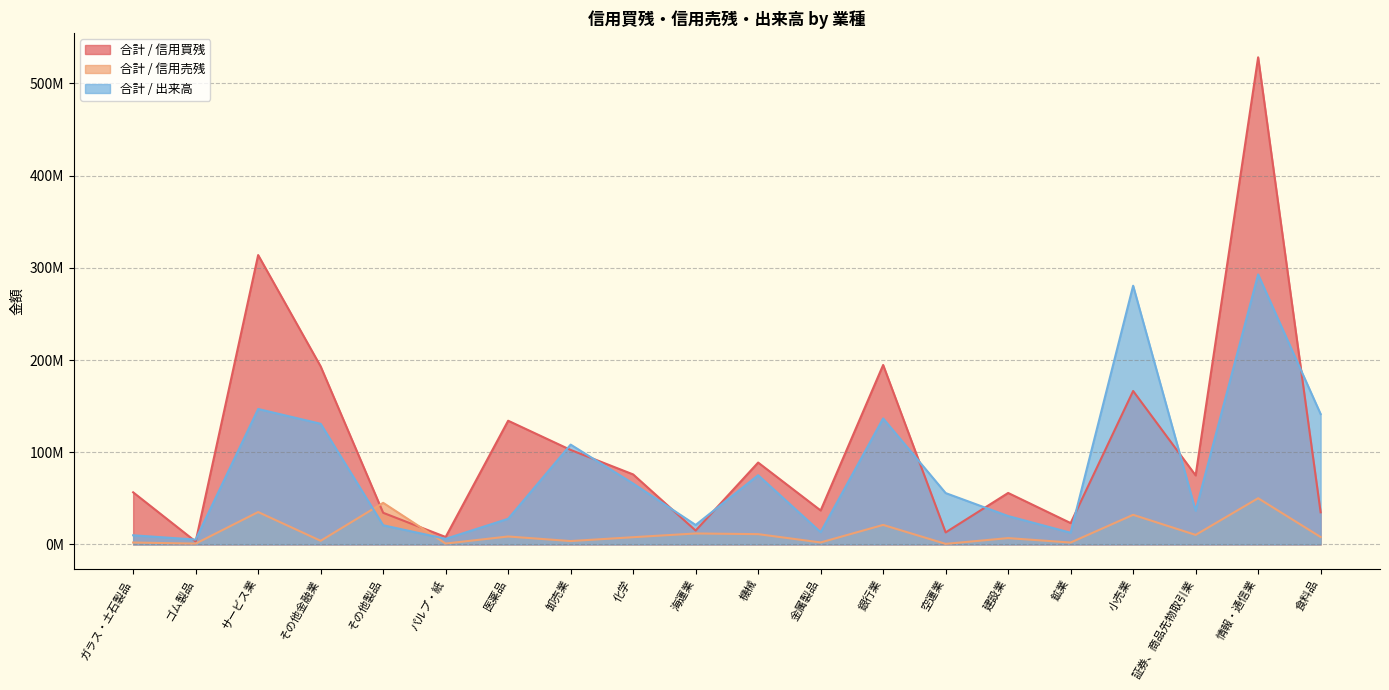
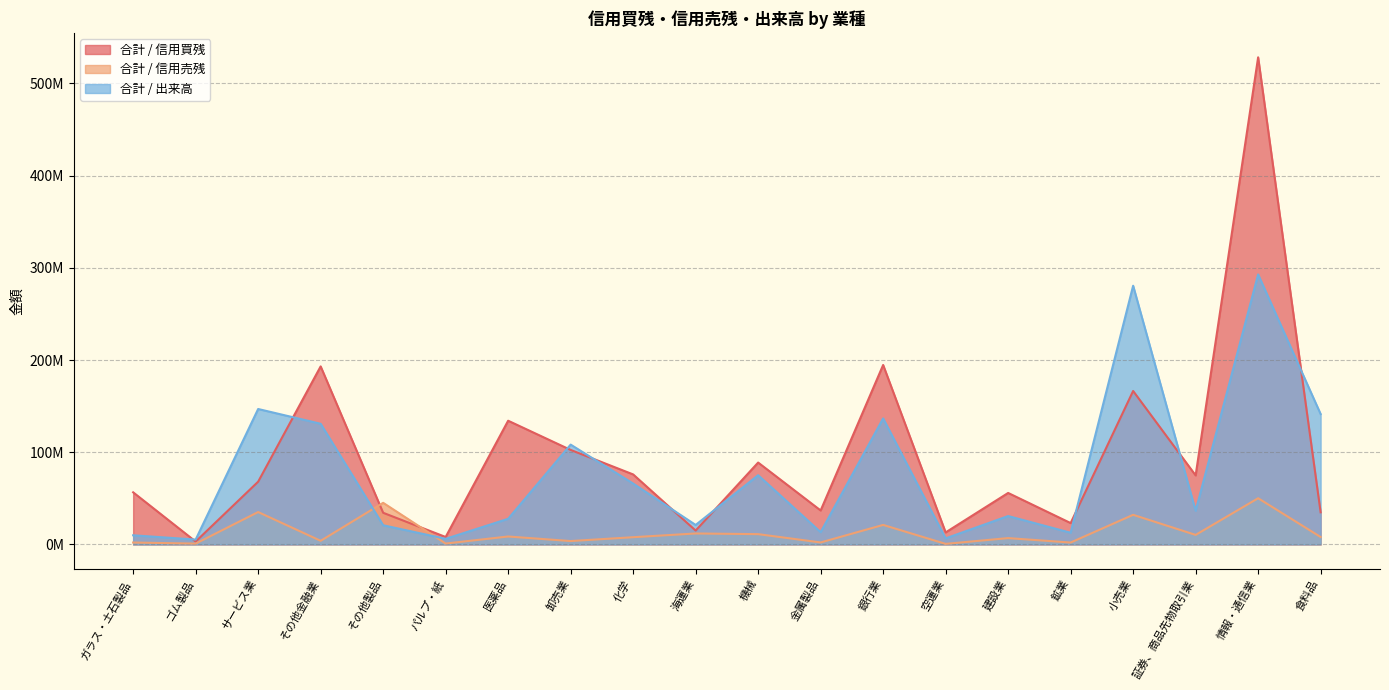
  {
    "合計 / 信用買残": {
      "ガラス・土石製品": 60000000,
-     "サービス業": 310000000,
+     "サービス業": 70000000,
      "その他金融業": 190000000,
      "その他製品": 30000000,
      "医薬品": 130000000,
      "卸売業": 100000000,
      "化学": 80000000,
      "海運業": 20000000,
      "機械": 90000000,
      "金属製品": 40000000,
      "銀行業": 190000000,
      "空運業": 10000000,
      "建設業": 60000000,
      "鉱業": 20000000,
      "小売業": 170000000,
      "証券、商品先物取引業": 70000000,
      "情報・通信業": 530000000,
      "食料品": 30000000
    },
    "合計 / 信用売残": {
      "ガラス・土石製品": 0,
      "サービス業": 40000000,
      "その他金融業": 0,
      "その他製品": 50000000,
      "パルプ・紙": 0,
      "医薬品": 10000000,
      "卸売業": 0,
      "化学": 10000000,
      "海運業": 10000000,
      "機械": 10000000,
      "金属製品": 0,
      "銀行業": 20000000,
      "空運業": 0,
      "建設業": 10000000,
      "鉱業": 0,
      "小売業": 30000000,
      "証券、商品先物取引業": 10000000,
      "情報・通信業": 50000000,
      "食料品": 10000000
    },
    "合計 / 出来高": {
      "ガラス・土石製品": 10000000,
      "サービス業": 150000000,
      "その他金融業": 130000000,
      "その他製品": 20000000,
      "医薬品": 30000000,
      "卸売業": 110000000,
      "化学": 70000000,
      "海運業": 20000000,
      "機械": 80000000,
      "金属製品": 10000000,
      "銀行業": 140000000,
-     "空運業": 60000000,
+     "空運業": 10000000,
      "建設業": 30000000,
      "鉱業": 10000000,
      "小売業": 280000000,
      "証券、商品先物取引業": 40000000,
      "情報・通信業": 290000000,
      "食料品": 140000000
    }
  }
